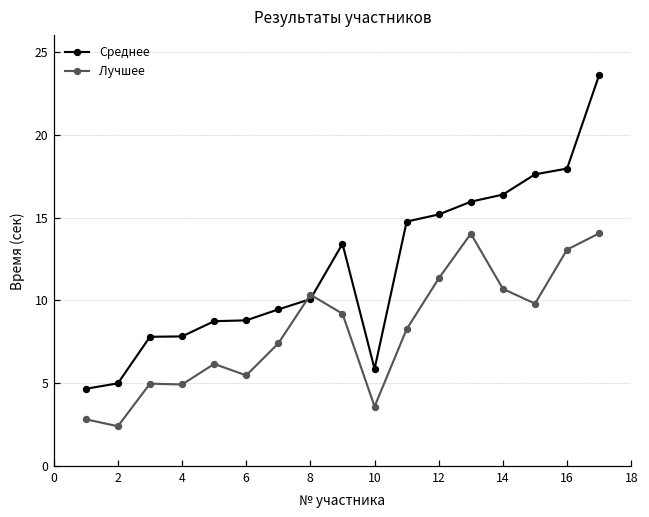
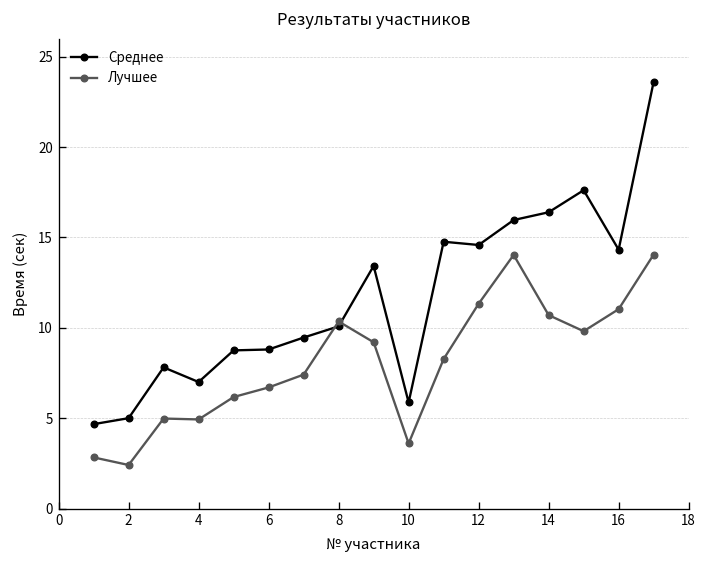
  {
    "Среднее": {
      "2": 5.0,
-     "4": 7.8,
+     "4": 7.0,
      "6": 8.8,
      "8": 10.1,
      "10": 5.9,
-     "12": 15.2,
+     "12": 14.6,
      "14": 16.4,
-     "16": 18.0
+     "16": 14.3
    },
    "Лучшее": {
      "2": 2.4,
      "4": 4.9,
-     "6": 5.5,
+     "6": 6.7,
      "8": 10.4,
      "10": 3.6,
      "12": 11.3,
      "14": 10.7,
-     "16": 13.1
+     "16": 11.0
    }
  }
